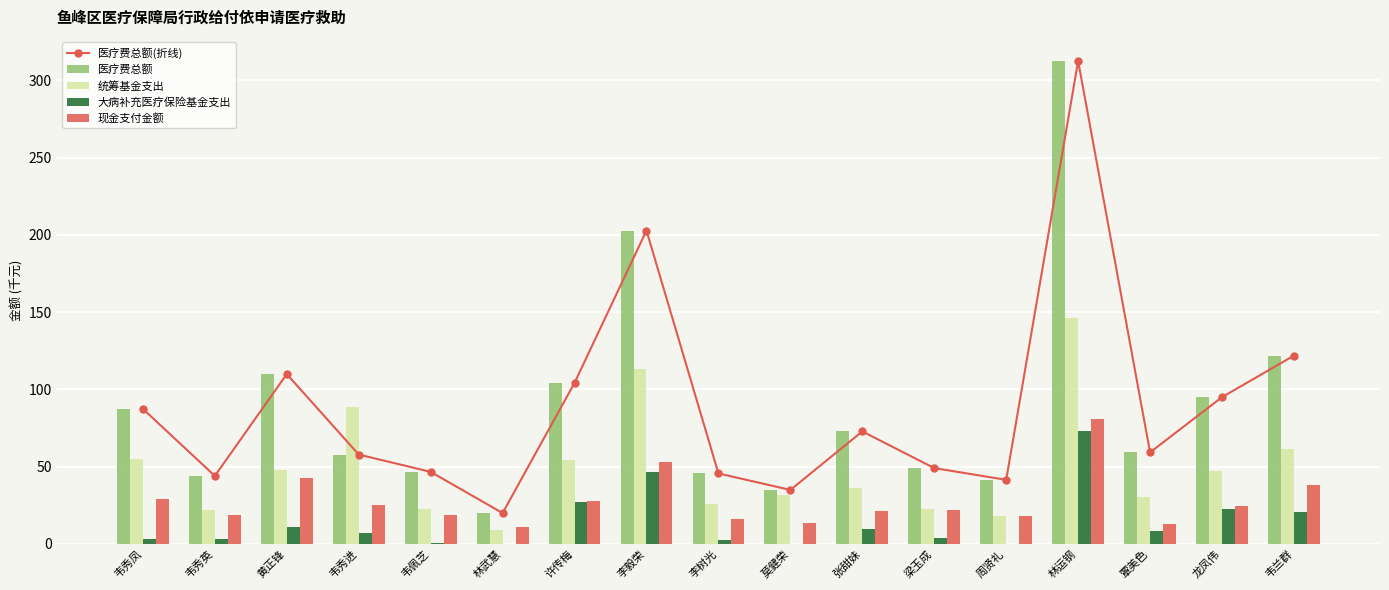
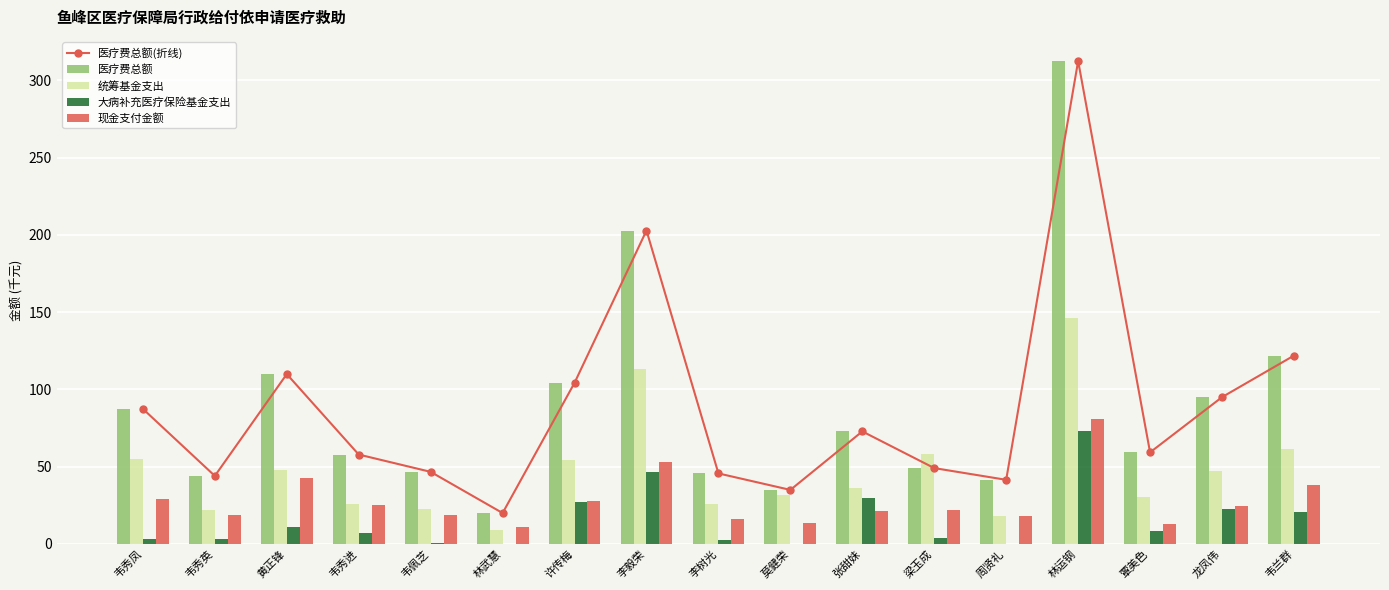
  {
    "医疗费总额": {
      "韦秀凤": 87,
      "韦秀英": 44,
      "黄正锋": 110,
      "韦秀进": 58,
      "韦佩芝": 47,
      "林武慧": 20,
      "许传梅": 104,
      "李毅荣": 203,
      "李树光": 46,
      "莫健荣": 35,
      "张甜妹": 73,
      "梁玉成": 49,
      "周贤礼": 42,
      "林运钢": 313,
      "覃美色": 59,
      "龙凤伟": 95,
      "韦兰群": 122
    },
    "统筹基金支出": {
      "韦秀凤": 55,
      "韦秀英": 22,
      "黄正锋": 48,
-     "韦秀进": 89,
+     "韦秀进": 26,
      "韦佩芝": 23,
      "林武慧": 9,
      "许传梅": 55,
      "李毅荣": 113,
      "李树光": 26,
      "莫健荣": 32,
      "张甜妹": 36,
-     "梁玉成": 23,
+     "梁玉成": 58,
      "周贤礼": 18,
      "林运钢": 146,
      "覃美色": 30,
      "龙凤伟": 48,
      "韦兰群": 62
    },
    "大病补充医疗保险基金支出": {
      "韦秀凤": 3,
      "韦秀英": 3,
      "黄正锋": 11,
      "韦秀进": 7,
      "林武慧": 0,
      "许传梅": 27,
      "李毅荣": 47,
      "李树光": 3,
      "莫健荣": 0,
-     "张甜妹": 10,
+     "张甜妹": 30,
      "梁玉成": 4,
      "周贤礼": 0,
      "林运钢": 73,
      "覃美色": 8,
      "龙凤伟": 23,
      "韦兰群": 20
    }
  }
